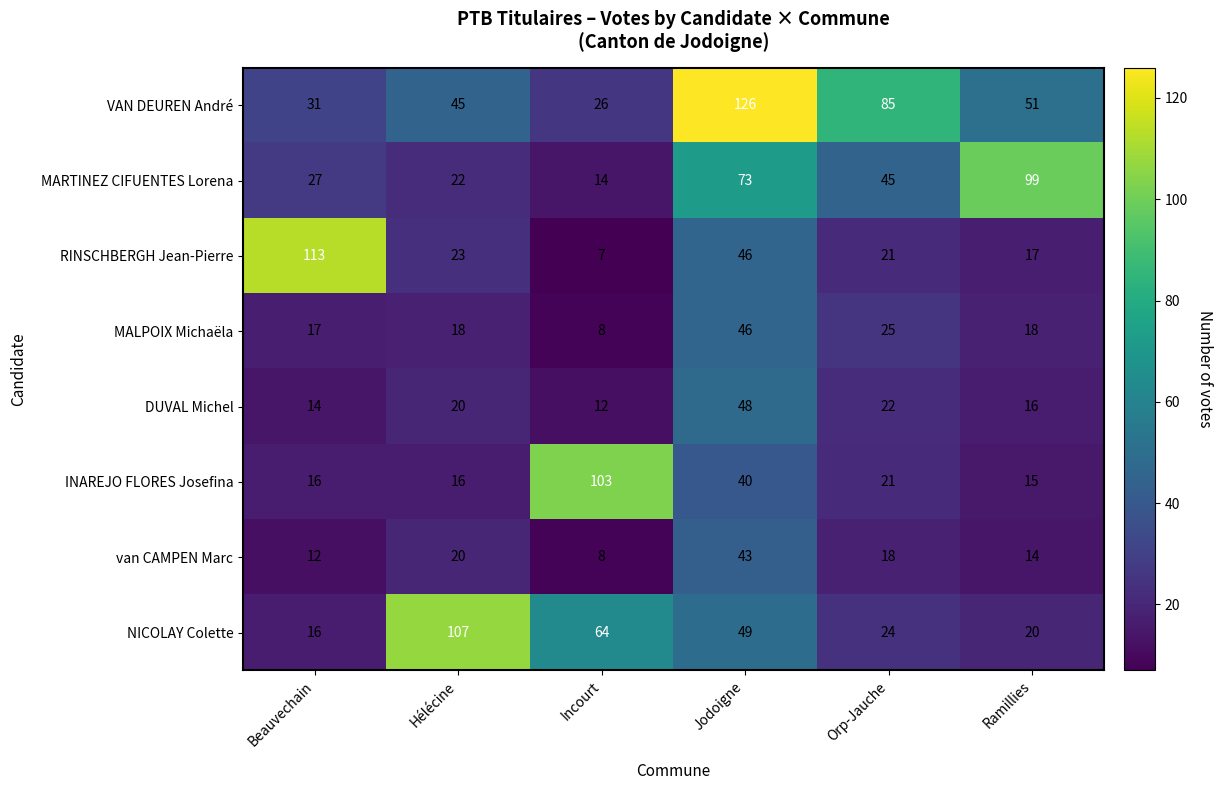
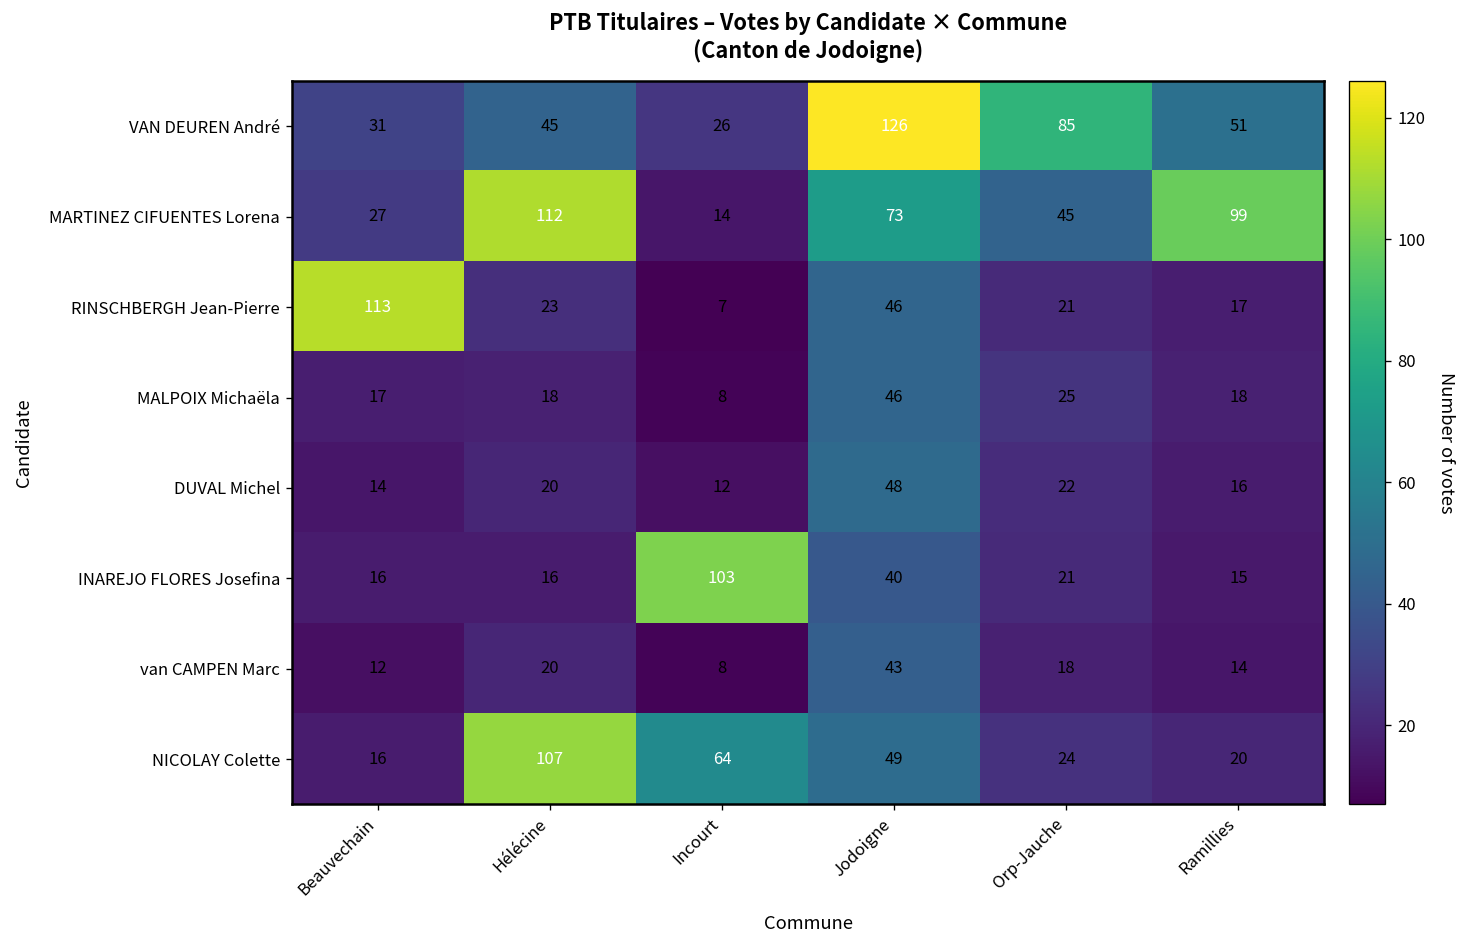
  {
    "VAN DEUREN André": {
      "Beauvechain": 31,
      "Hélécine": 45,
      "Incourt": 26,
      "Jodoigne": 126,
      "Orp-Jauche": 85,
      "Ramillies": 51
    },
    "MARTINEZ CIFUENTES Lorena": {
      "Beauvechain": 27,
-     "Hélécine": 22,
+     "Hélécine": 112,
      "Incourt": 14,
      "Jodoigne": 73,
      "Orp-Jauche": 45,
      "Ramillies": 99
    },
    "RINSCHBERGH Jean-Pierre": {
      "Beauvechain": 113,
      "Hélécine": 23,
      "Incourt": 7,
      "Jodoigne": 46,
      "Orp-Jauche": 21,
      "Ramillies": 17
    },
    "MALPOIX Michaëla": {
      "Beauvechain": 17,
      "Hélécine": 18,
      "Incourt": 8,
      "Jodoigne": 46,
      "Orp-Jauche": 25,
      "Ramillies": 18
    },
    "DUVAL Michel": {
      "Beauvechain": 14,
      "Hélécine": 20,
      "Incourt": 12,
      "Jodoigne": 48,
      "Orp-Jauche": 22,
      "Ramillies": 16
    },
    "INAREJO FLORES Josefina": {
      "Beauvechain": 16,
      "Hélécine": 16,
      "Incourt": 103,
      "Jodoigne": 40,
      "Orp-Jauche": 21,
      "Ramillies": 15
    },
    "van CAMPEN Marc": {
      "Beauvechain": 12,
      "Hélécine": 20,
      "Incourt": 8,
      "Jodoigne": 43,
      "Orp-Jauche": 18,
      "Ramillies": 14
    },
    "NICOLAY Colette": {
      "Beauvechain": 16,
      "Hélécine": 107,
      "Incourt": 64,
      "Jodoigne": 49,
      "Orp-Jauche": 24,
      "Ramillies": 20
    }
  }
